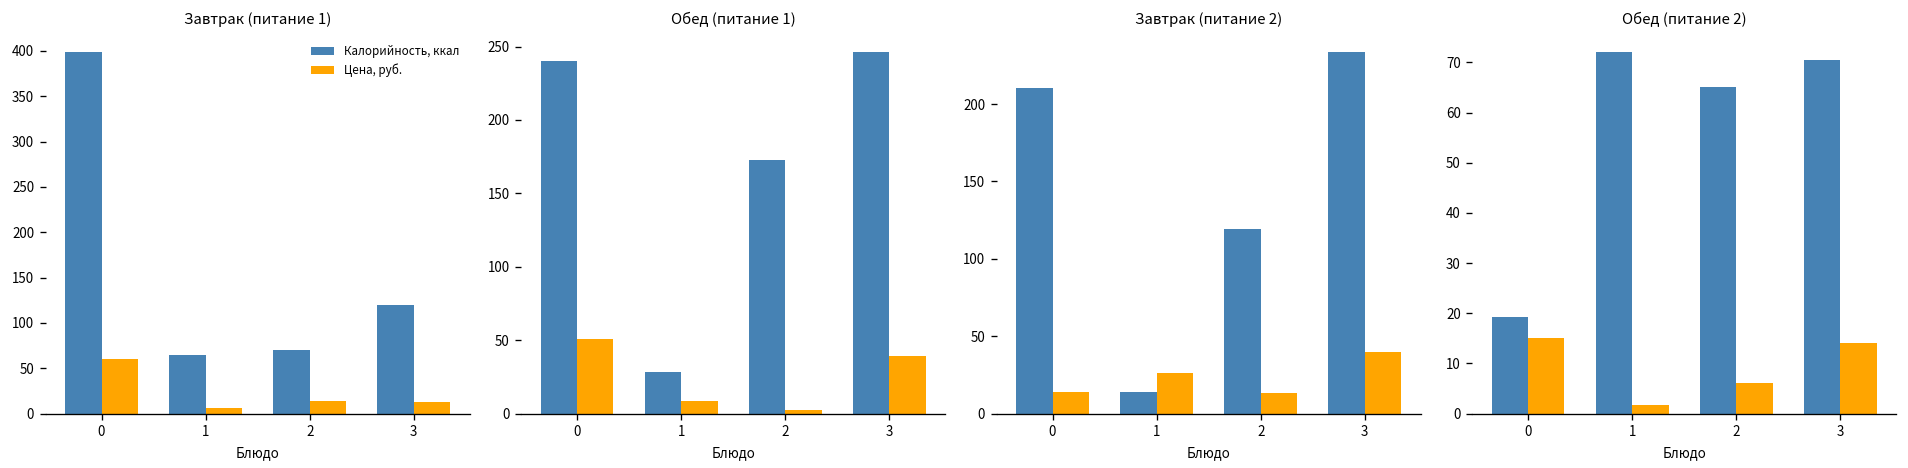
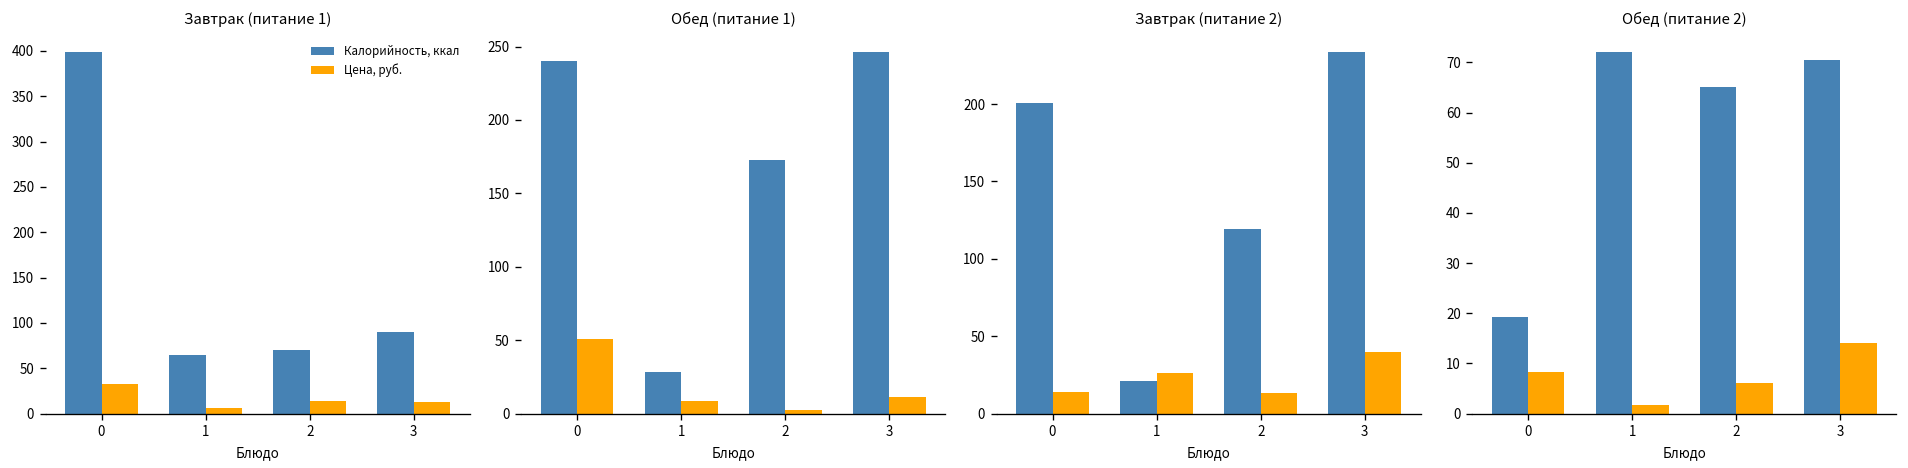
  {
    "Завтрак (питание 1)": {
      "Калорийность, ккал": {
        "0": 400,
        "1": 70,
        "2": 70,
-       "3": 120
+       "3": 90
      },
      "Цена, руб.": {
-       "0": 60,
+       "0": 30,
        "1": 10,
        "2": 10,
        "3": 10
      }
    },
    "Обед (питание 1)": {
      "Калорийность, ккал": {
        "0": 240,
        "1": 29,
        "2": 173,
        "3": 246
      },
      "Цена, руб.": {
        "0": 51,
        "1": 8,
        "2": 3,
-       "3": 39
+       "3": 11
      }
    },
    "Завтрак (питание 2)": {
      "Калорийность, ккал": {
-       "0": 210,
-       "1": 14,
+       "0": 201,
+       "1": 21,
        "2": 120,
        "3": 233
      },
      "Цена, руб.": {
        "0": 14,
        "1": 26,
        "2": 13,
        "3": 40
      }
    },
    "Обед (питание 2)": {
      "Калорийность, ккал": {
        "0": 19,
        "1": 72,
        "2": 65,
        "3": 71
      },
      "Цена, руб.": {
-       "0": 15,
+       "0": 8,
        "1": 2,
        "2": 6,
        "3": 14
      }
    }
  }
